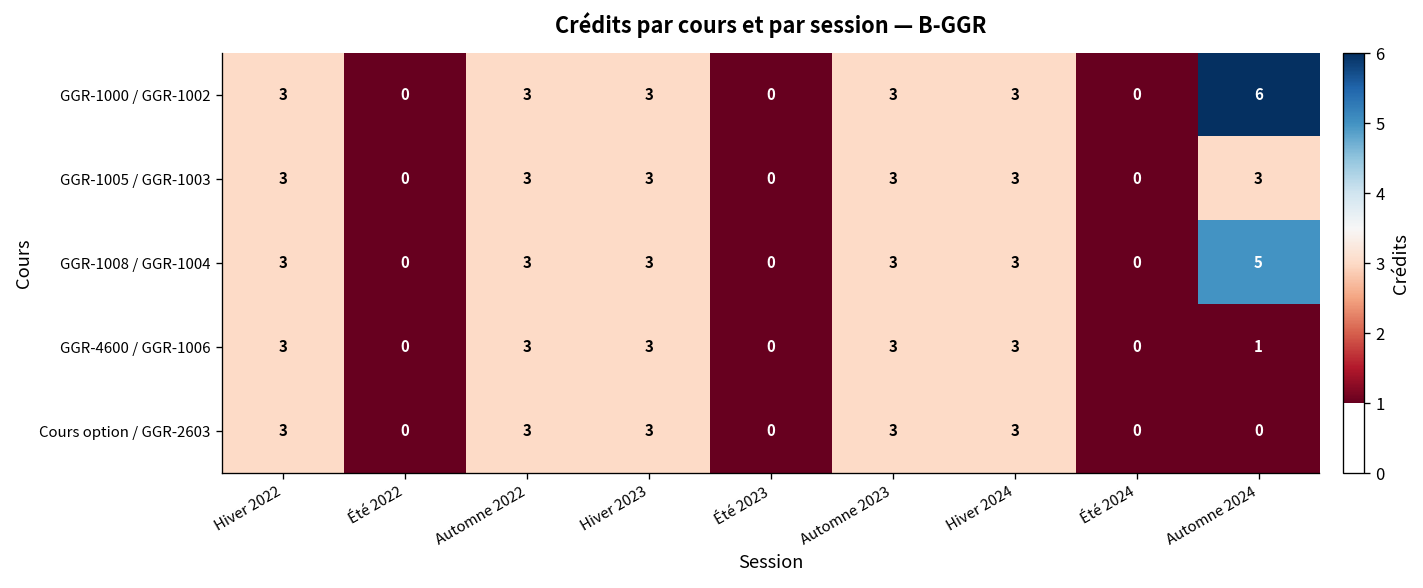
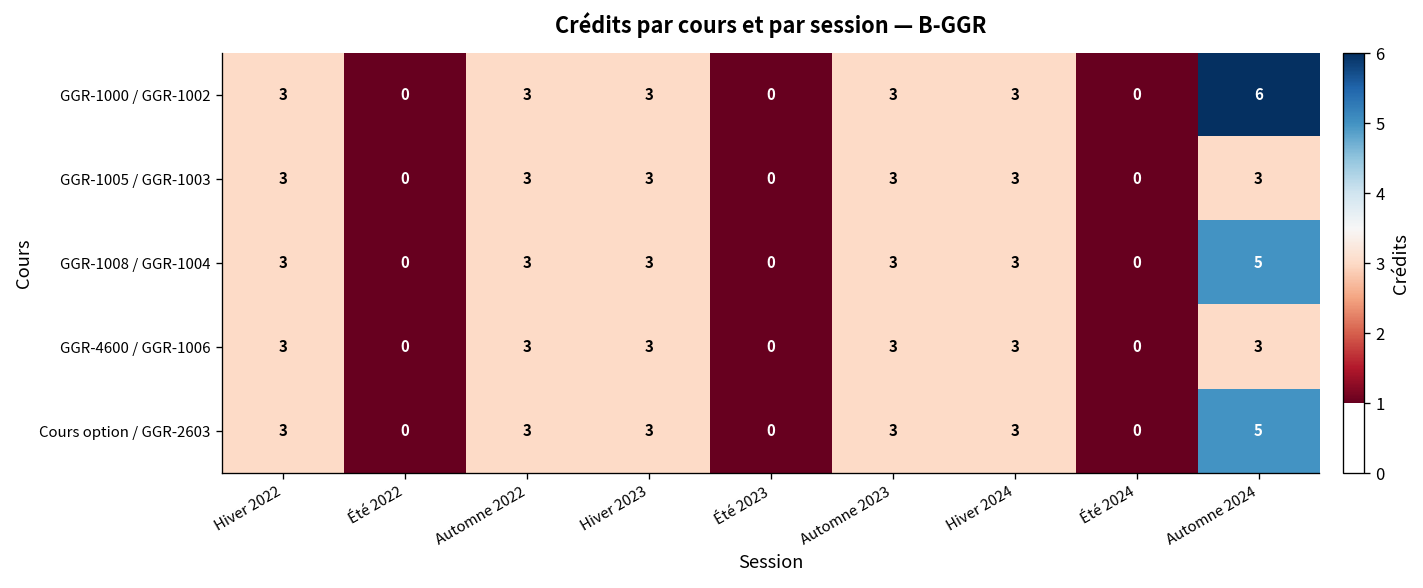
  {
    "GGR-1000 / GGR-1002": {
      "Hiver 2022": 3,
      "Été 2022": 0,
      "Automne 2022": 3,
      "Hiver 2023": 3,
      "Été 2023": 0,
      "Automne 2023": 3,
      "Hiver 2024": 3,
      "Été 2024": 0,
      "Automne 2024": 6
    },
    "GGR-1005 / GGR-1003": {
      "Hiver 2022": 3,
      "Été 2022": 0,
      "Automne 2022": 3,
      "Hiver 2023": 3,
      "Été 2023": 0,
      "Automne 2023": 3,
      "Hiver 2024": 3,
      "Été 2024": 0,
      "Automne 2024": 3
    },
    "GGR-1008 / GGR-1004": {
      "Hiver 2022": 3,
      "Été 2022": 0,
      "Automne 2022": 3,
      "Hiver 2023": 3,
      "Été 2023": 0,
      "Automne 2023": 3,
      "Hiver 2024": 3,
      "Été 2024": 0,
      "Automne 2024": 5
    },
    "GGR-4600 / GGR-1006": {
      "Hiver 2022": 3,
      "Été 2022": 0,
      "Automne 2022": 3,
      "Hiver 2023": 3,
      "Été 2023": 0,
      "Automne 2023": 3,
      "Hiver 2024": 3,
      "Été 2024": 0,
-     "Automne 2024": 1
+     "Automne 2024": 3
    },
    "Cours option / GGR-2603": {
      "Hiver 2022": 3,
      "Été 2022": 0,
      "Automne 2022": 3,
      "Hiver 2023": 3,
      "Été 2023": 0,
      "Automne 2023": 3,
      "Hiver 2024": 3,
      "Été 2024": 0,
-     "Automne 2024": 0
+     "Automne 2024": 5
    }
  }
